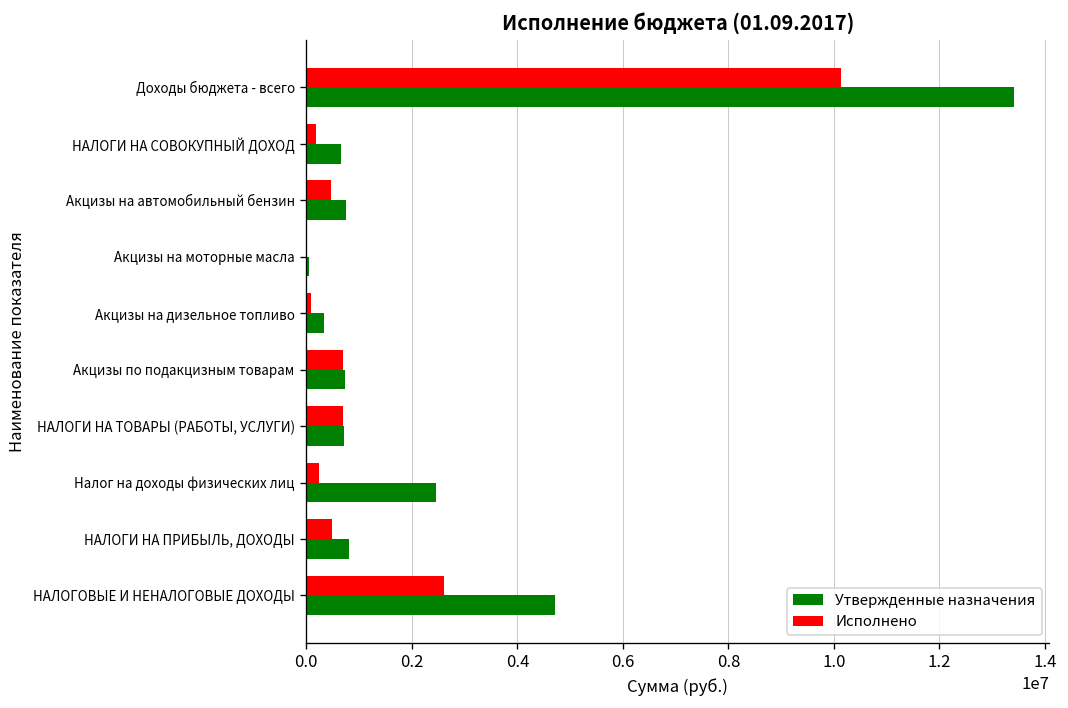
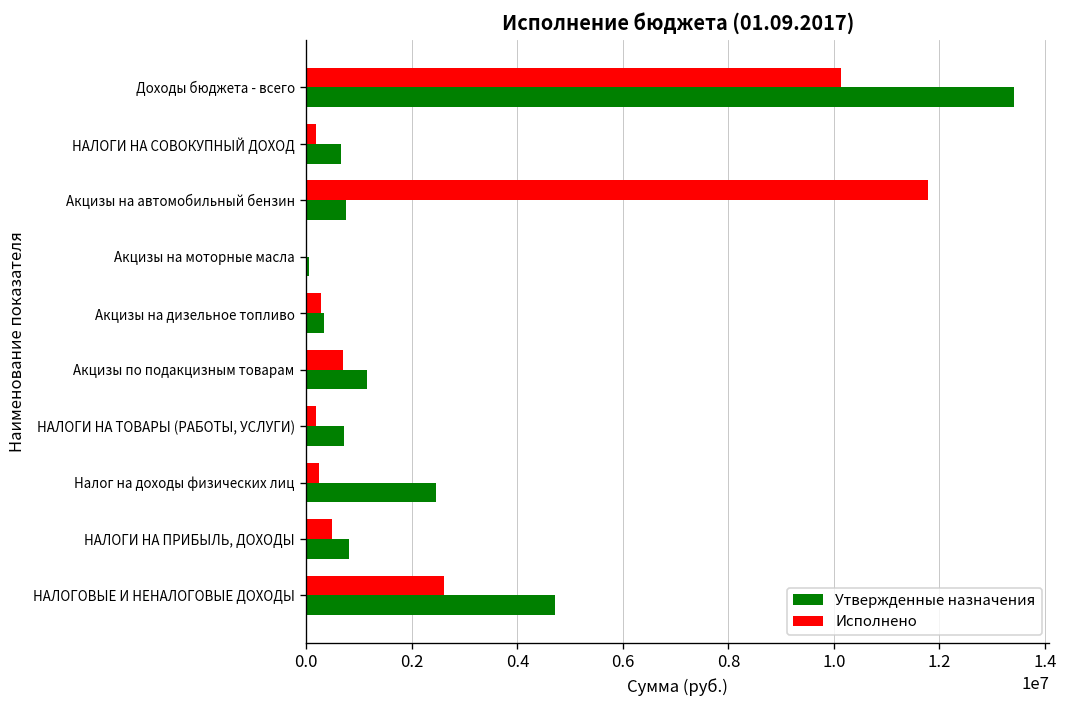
  {
    "Утвержденные назначения": {
      "Доходы бюджета - всего": 13400000,
      "НАЛОГИ НА СОВОКУПНЫЙ ДОХОД": 700000,
      "Акцизы на автомобильный бензин": 700000,
      "Акцизы на моторные масла": 100000,
      "Акцизы на дизельное топливо": 300000,
-     "Акцизы по подакцизным товарам": 700000,
+     "Акцизы по подакцизным товарам": 1100000,
      "НАЛОГИ НА ТОВАРЫ (РАБОТЫ, УСЛУГИ)": 700000,
      "Налог на доходы физических лиц": 2400000,
      "НАЛОГИ НА ПРИБЫЛЬ, ДОХОДЫ": 800000,
      "НАЛОГОВЫЕ И НЕНАЛОГОВЫЕ ДОХОДЫ": 4700000
    },
    "Исполнено": {
      "Доходы бюджета - всего": 10100000,
      "НАЛОГИ НА СОВОКУПНЫЙ ДОХОД": 200000,
-     "Акцизы на автомобильный бензин": 500000,
-     "Акцизы на дизельное топливо": 100000,
+     "Акцизы на автомобильный бензин": 11800000,
+     "Акцизы на дизельное топливо": 300000,
      "Акцизы по подакцизным товарам": 700000,
-     "НАЛОГИ НА ТОВАРЫ (РАБОТЫ, УСЛУГИ)": 700000,
+     "НАЛОГИ НА ТОВАРЫ (РАБОТЫ, УСЛУГИ)": 200000,
      "Налог на доходы физических лиц": 200000,
      "НАЛОГИ НА ПРИБЫЛЬ, ДОХОДЫ": 500000,
      "НАЛОГОВЫЕ И НЕНАЛОГОВЫЕ ДОХОДЫ": 2600000
    }
  }
